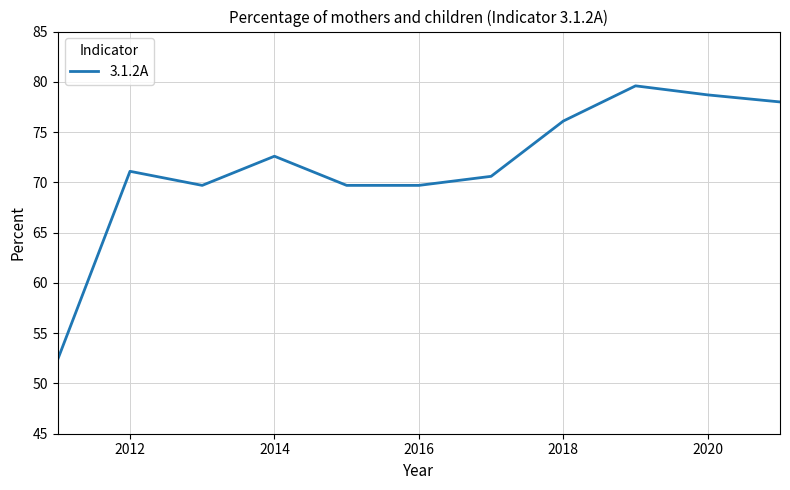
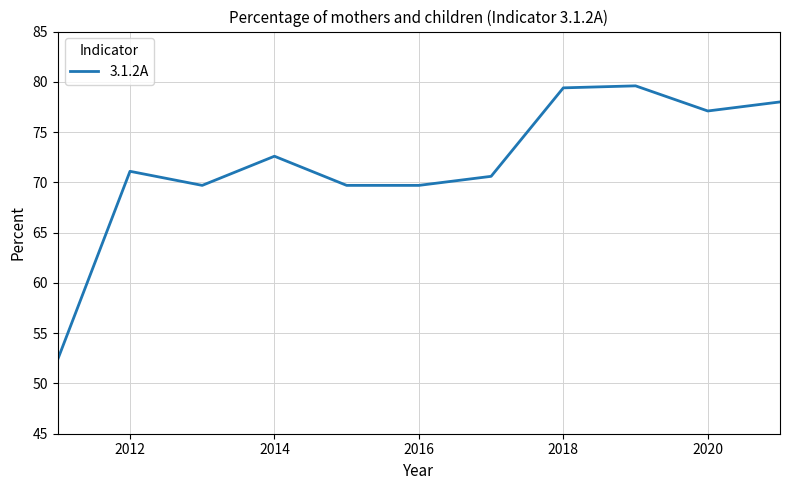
  {
    "2012": 71.1,
    "2014": 72.6,
    "2016": 69.7,
-   "2018": 76.1,
-   "2020": 78.7
+   "2018": 79.4,
+   "2020": 77.1
  }
